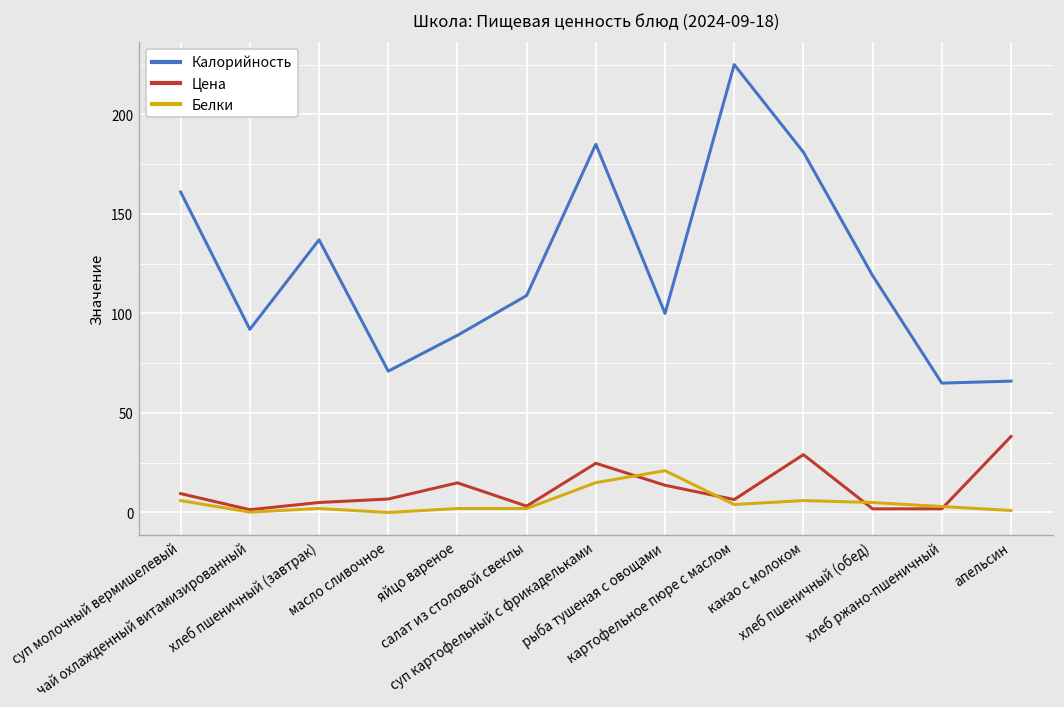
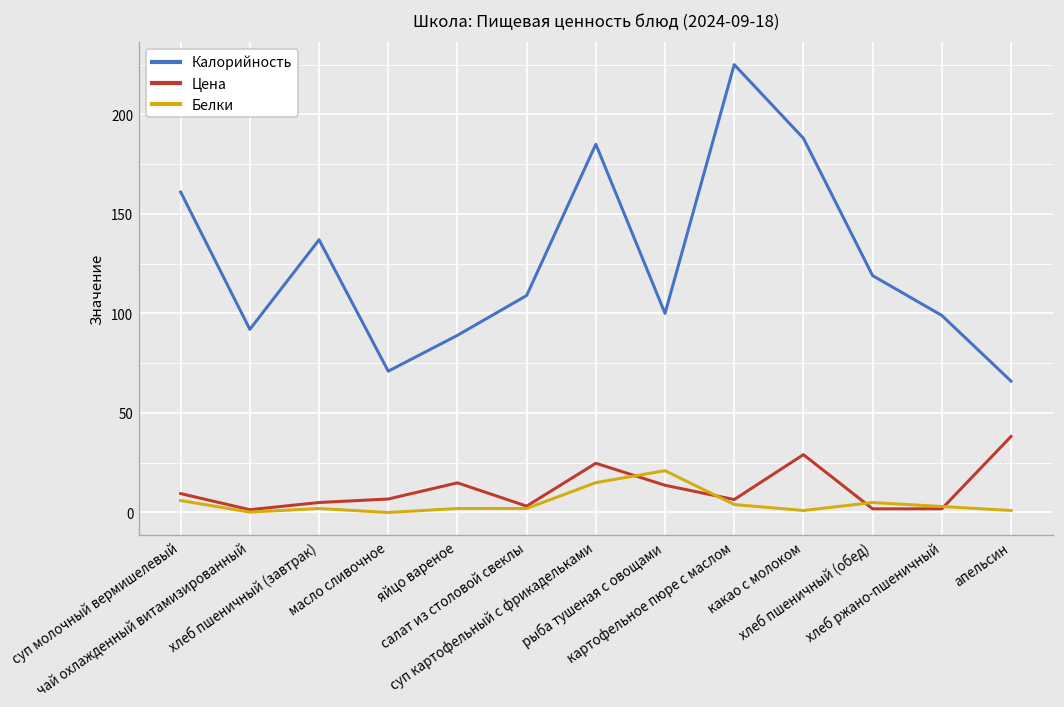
  {
    "Калорийность": {
      "суп молочный вермишелевый": 161,
      "чай охлажденный витамизированный": 92,
      "хлеб пшеничный (завтрак)": 137,
      "масло сливочное": 71,
      "яйцо вареное": 89,
      "салат из столовой свеклы": 109,
      "суп картофельный с фрикадельками": 185,
      "рыба тушеная с овощами": 100,
      "картофельное пюре с маслом": 225,
-     "какао с молоком": 181,
+     "какао с молоком": 188,
      "хлеб пшеничный (обед)": 119,
-     "хлеб ржано-пшеничный": 65,
+     "хлеб ржано-пшеничный": 99,
      "апельсин": 66
    },
    "Цена": {
      "суп молочный вермишелевый": 9,
      "хлеб пшеничный (завтрак)": 5,
      "масло сливочное": 7,
      "яйцо вареное": 15,
      "суп картофельный с фрикадельками": 25,
      "рыба тушеная с овощами": 14,
      "картофельное пюре с маслом": 7,
      "какао с молоком": 29,
      "хлеб пшеничный (обед)": 2,
      "апельсин": 38
    },
    "Белки": {
      "суп молочный вермишелевый": 6,
      "хлеб пшеничный (завтрак)": 2,
      "масло сливочное": 0,
      "яйцо вареное": 2,
      "суп картофельный с фрикадельками": 15,
      "рыба тушеная с овощами": 21,
      "картофельное пюре с маслом": 4,
-     "какао с молоком": 6,
+     "какао с молоком": 1,
      "хлеб пшеничный (обед)": 5,
      "апельсин": 1
    }
  }
